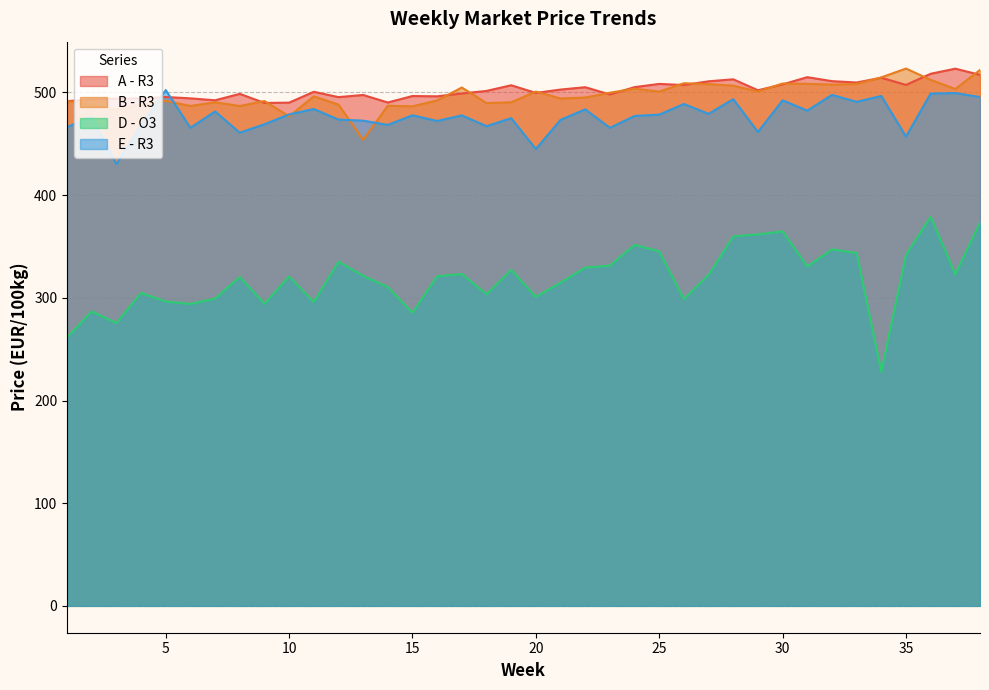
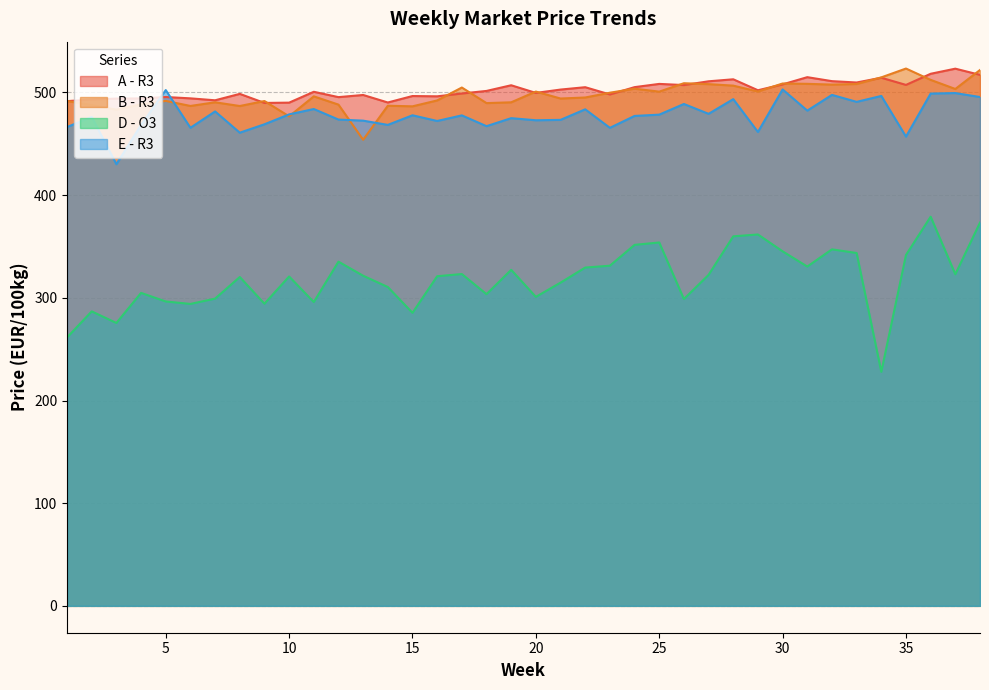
  {
    "D - O3": {
      "5": 296,
      "10": 321,
      "15": 285,
      "20": 301,
-     "25": 345,
-     "30": 365,
+     "25": 354,
+     "30": 345,
      "35": 342
    },
    "E - R3": {
      "5": 502,
      "15": 478,
-     "20": 445,
+     "20": 473,
      "25": 478,
-     "30": 492,
+     "30": 503,
      "35": 457
    }
  }
